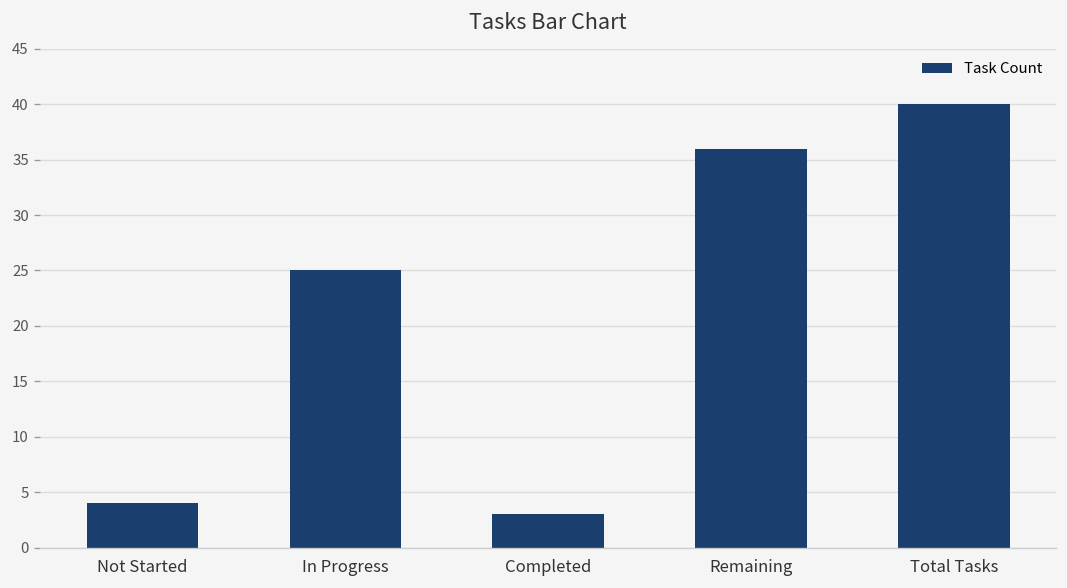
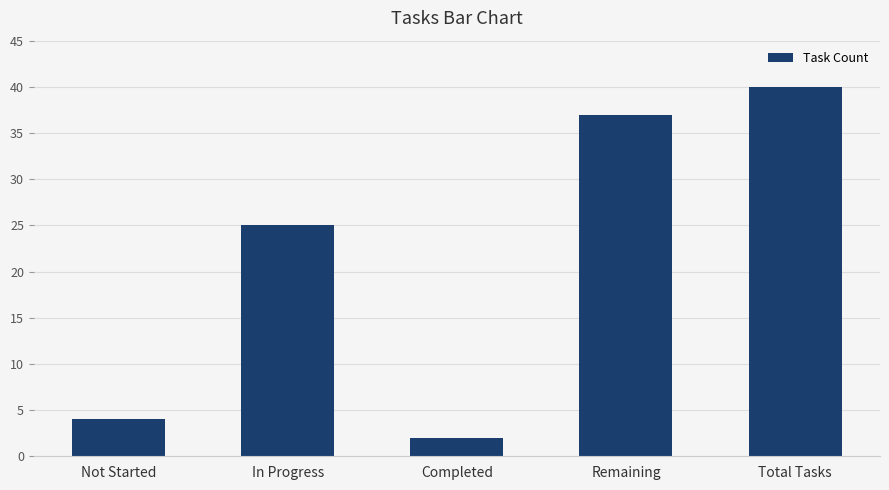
  {
    "Not Started": 4,
    "In Progress": 25,
-   "Completed": 3,
-   "Remaining": 36,
+   "Completed": 2,
+   "Remaining": 37,
    "Total Tasks": 40
  }
